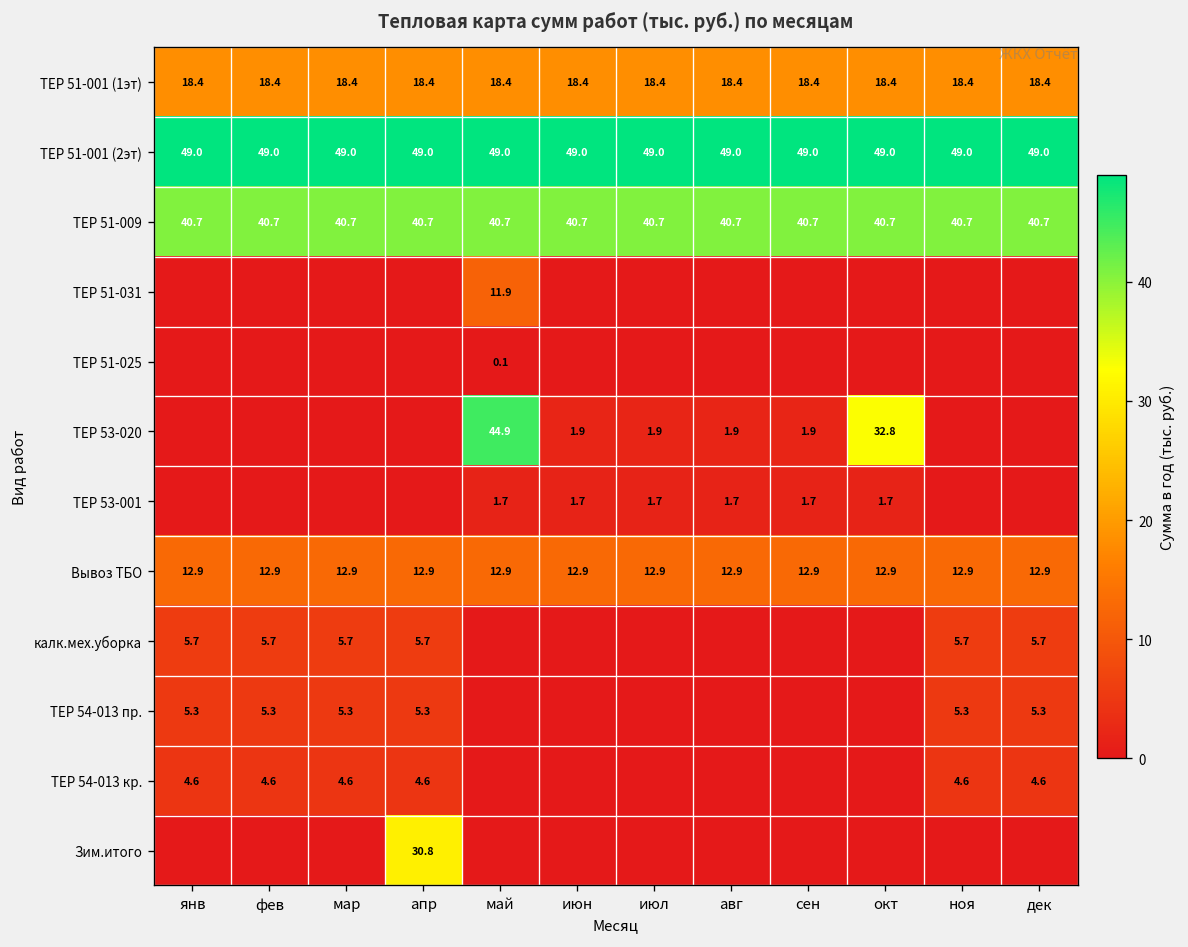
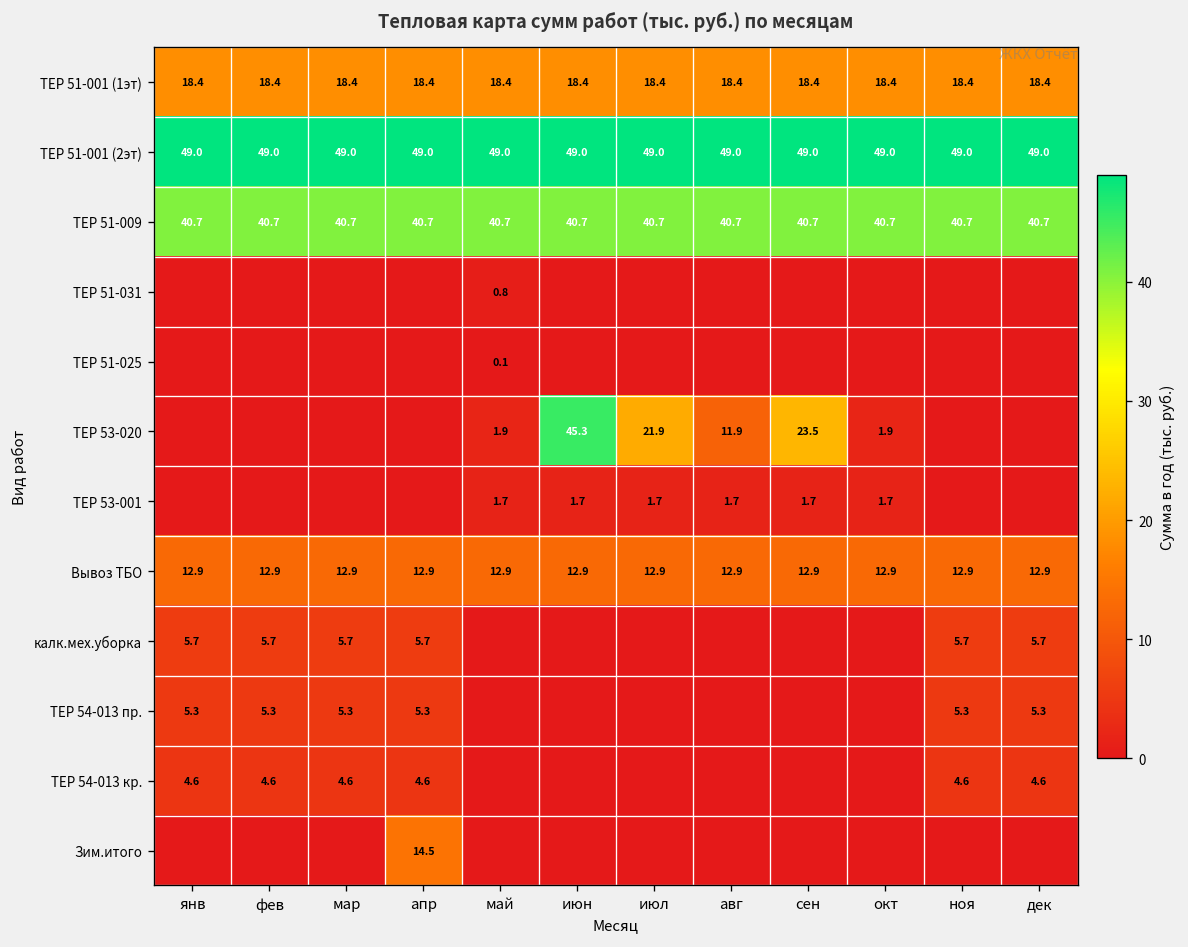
  {
    "ТЕР 51-001 (1эт)": {
      "янв": 18.4,
      "фев": 18.4,
      "мар": 18.4,
      "апр": 18.4,
      "май": 18.4,
      "июн": 18.4,
      "июл": 18.4,
      "авг": 18.4,
      "сен": 18.4,
      "окт": 18.4,
      "ноя": 18.4
    },
    "ТЕР 51-001 (2эт)": {
      "янв": 49.0,
      "фев": 49.0,
      "мар": 49.0,
      "апр": 49.0,
      "май": 49.0,
      "июн": 49.0,
      "июл": 49.0,
      "авг": 49.0,
      "сен": 49.0,
      "окт": 49.0,
      "ноя": 49.0,
      "дек": 49.0
    },
    "ТЕР 51-009": {
      "янв": 40.7,
      "фев": 40.7,
      "мар": 40.7,
      "апр": 40.7,
      "май": 40.7,
      "июн": 40.7,
      "июл": 40.7,
      "авг": 40.7,
      "сен": 40.7,
      "окт": 40.7,
      "ноя": 40.7,
      "дек": 40.7
    },
    "ТЕР 51-031": {
-     "май": 11.9
+     "май": 0.8
    },
    "ТЕР 51-025": {
      "май": 0.1
    },
    "ТЕР 53-020": {
-     "май": 44.9,
-     "июн": 1.9,
-     "июл": 1.9,
-     "авг": 1.9,
-     "сен": 1.9,
-     "окт": 32.8
+     "май": 1.9,
+     "июн": 45.3,
+     "июл": 21.9,
+     "авг": 11.9,
+     "сен": 23.5,
+     "окт": 1.9
    },
    "ТЕР 53-001": {
      "май": 1.7,
      "июн": 1.7,
      "июл": 1.7,
      "авг": 1.7,
      "сен": 1.7,
      "окт": 1.7
    },
    "Вывоз ТБО": {
      "янв": 12.9,
      "фев": 12.9,
      "мар": 12.9,
      "апр": 12.9,
      "май": 12.9,
      "июн": 12.9,
      "июл": 12.9,
      "авг": 12.9,
      "сен": 12.9,
      "окт": 12.9,
      "ноя": 12.9,
      "дек": 12.9
    },
    "калк.мех.уборка": {
      "янв": 5.7,
      "фев": 5.7,
      "мар": 5.7,
      "апр": 5.7,
      "ноя": 5.7,
      "дек": 5.7
    },
    "ТЕР 54-013 пр.": {
      "янв": 5.3,
      "фев": 5.3,
      "мар": 5.3,
      "апр": 5.3,
      "ноя": 5.3,
      "дек": 5.3
    },
    "ТЕР 54-013 кр.": {
      "янв": 4.6,
      "фев": 4.6,
      "мар": 4.6,
      "апр": 4.6,
      "ноя": 4.6,
      "дек": 4.6
    },
    "Зим.итого": {
-     "апр": 30.8
+     "апр": 14.5
    }
  }
